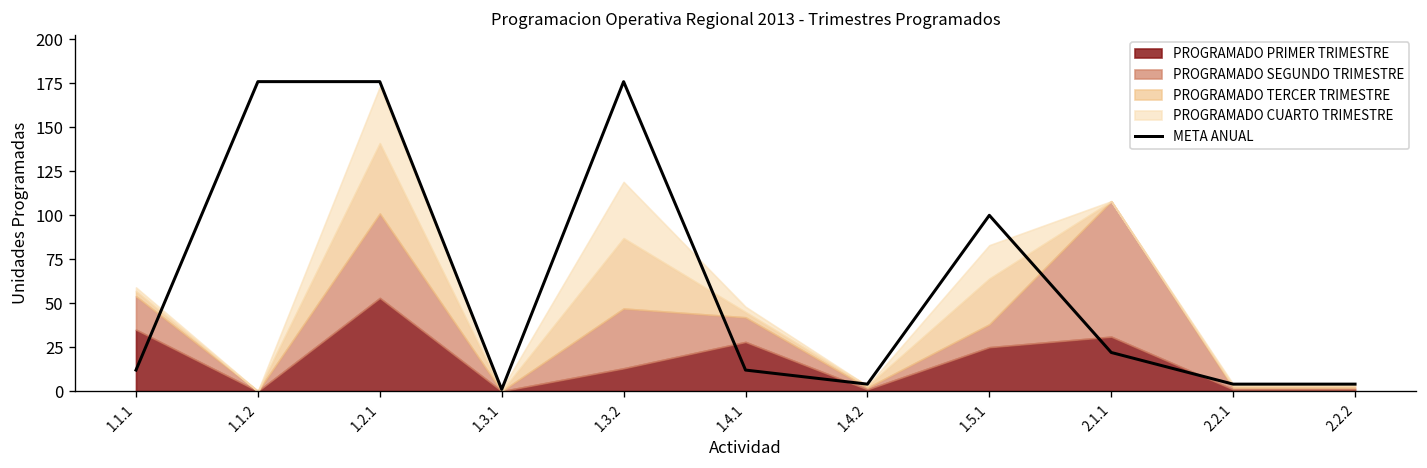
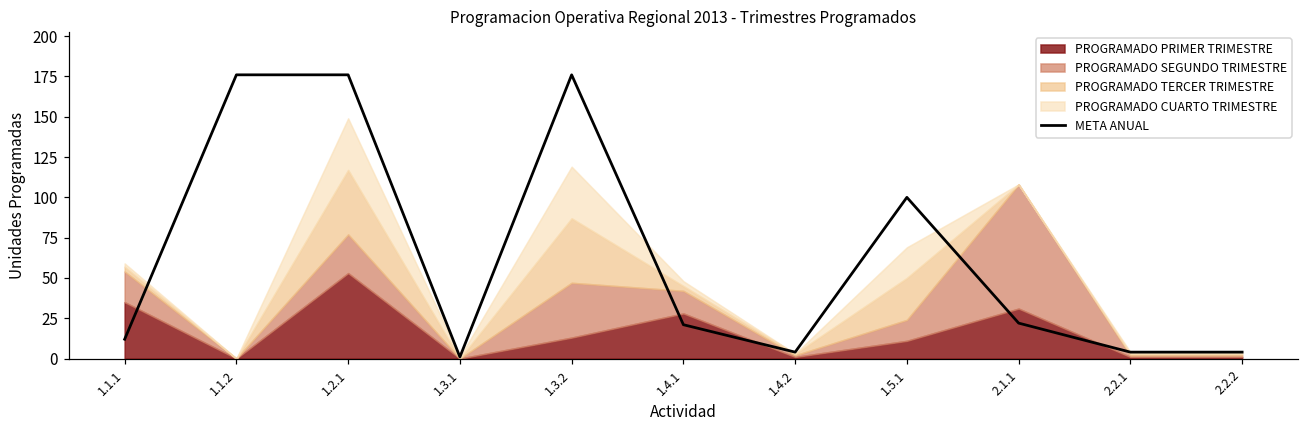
  {
    "META ANUAL": {
      "1.1.1": 12,
      "1.1.2": 176,
      "1.2.1": 176,
      "1.3.2": 176,
-     "1.4.1": 12,
+     "1.4.1": 21,
      "1.5.1": 100,
      "2.1.1": 22
    },
    "PROGRAMADO PRIMER TRIMESTRE": {
      "1.1.1": 35,
      "1.2.1": 53,
      "1.3.2": 13,
      "1.4.1": 28,
-     "1.5.1": 25,
+     "1.5.1": 11,
      "2.1.1": 31
    },
    "PROGRAMADO SEGUNDO TRIMESTRE": {
      "1.1.1": 19,
-     "1.2.1": 48,
+     "1.2.1": 24,
      "1.3.2": 34,
      "1.4.1": 14,
      "1.5.1": 13
    }
  }
